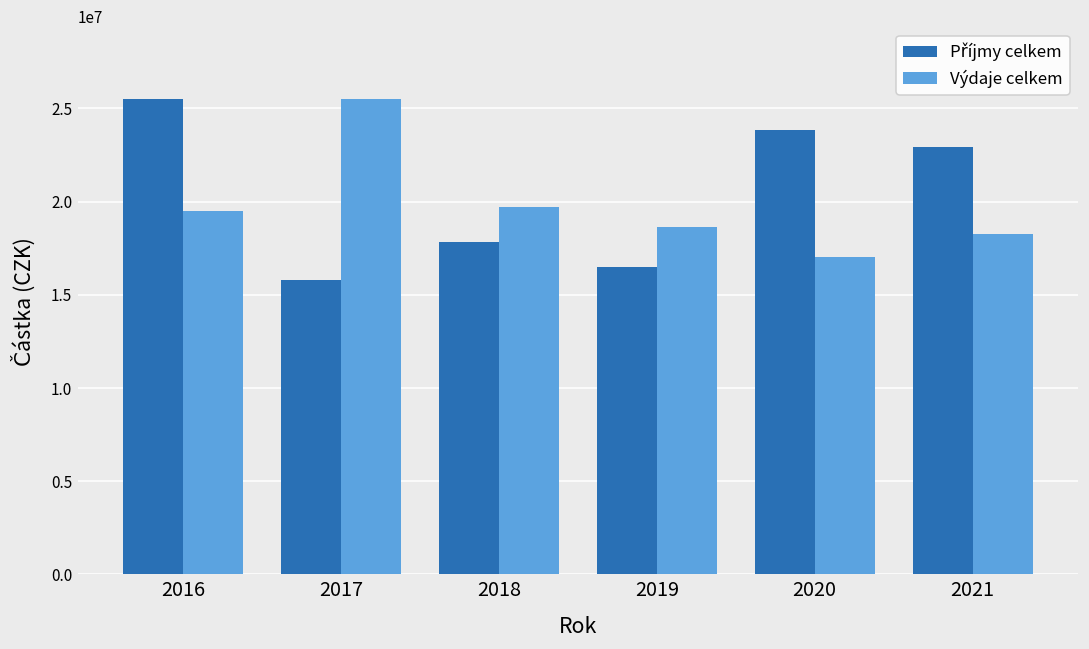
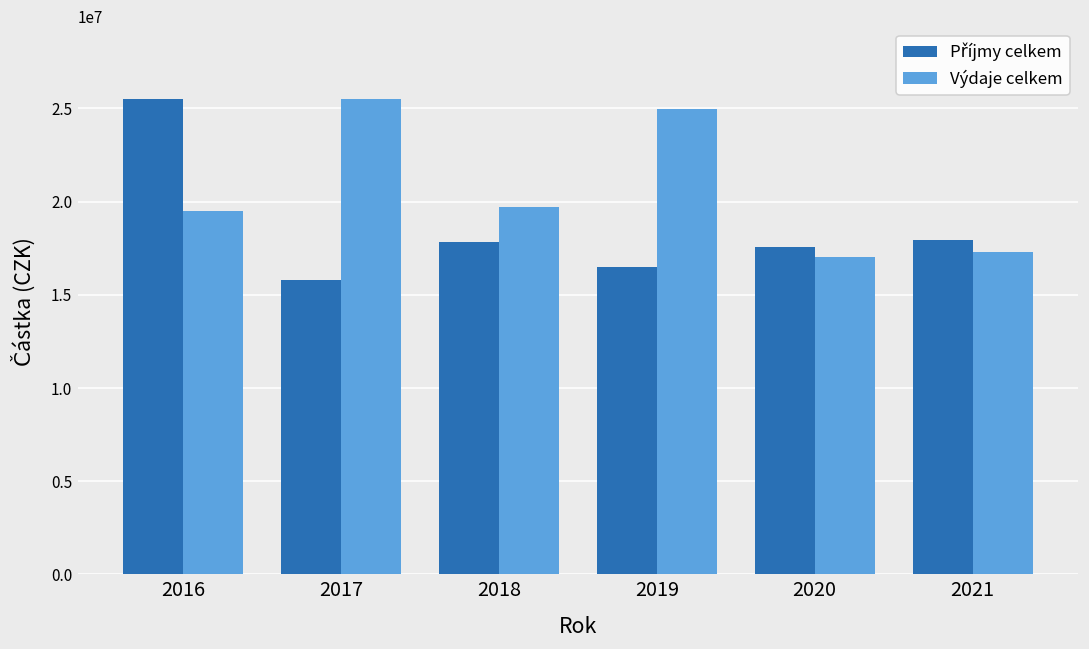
  {
    "Příjmy celkem": {
      "2016": 25500000,
      "2017": 15800000,
      "2018": 17800000,
      "2019": 16500000,
-     "2020": 23900000,
-     "2021": 22900000
+     "2020": 17600000,
+     "2021": 17900000
    },
    "Výdaje celkem": {
      "2016": 19500000,
      "2017": 25500000,
      "2018": 19700000,
-     "2019": 18600000,
+     "2019": 25000000,
      "2020": 17000000,
-     "2021": 18300000
+     "2021": 17300000
    }
  }
